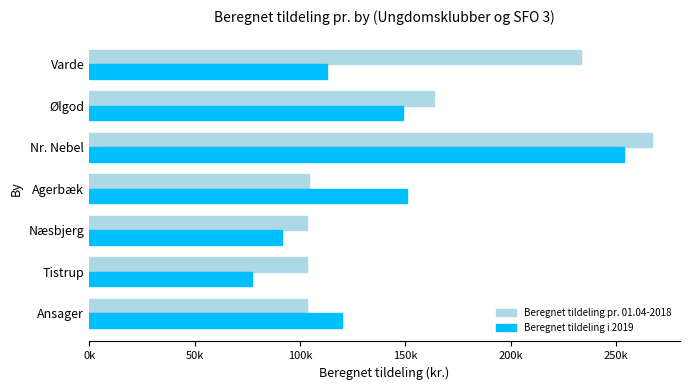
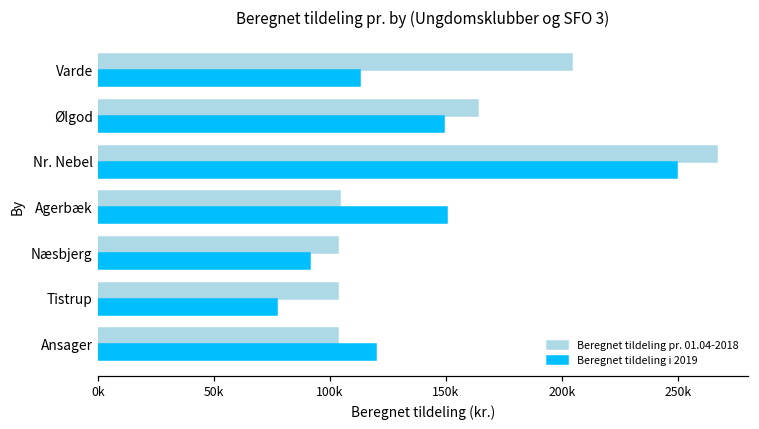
  {
    "Beregnet tildeling pr. 01.04-2018": {
-     "Varde": 233000,
+     "Varde": 204000,
      "Ølgod": 164000,
      "Nr. Nebel": 267000,
      "Agerbæk": 104000,
      "Næsbjerg": 103000,
      "Tistrup": 103000,
      "Ansager": 103000
    },
    "Beregnet tildeling i 2019": {
      "Varde": 113000,
      "Ølgod": 149000,
-     "Nr. Nebel": 254000,
+     "Nr. Nebel": 250000,
      "Agerbæk": 151000,
      "Næsbjerg": 92000,
      "Tistrup": 77000,
      "Ansager": 120000
    }
  }
